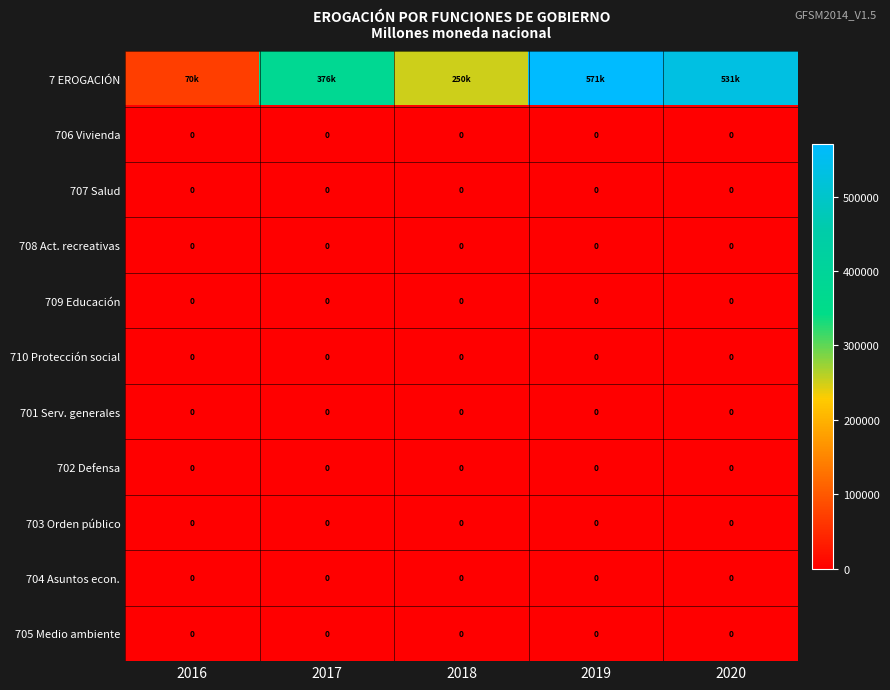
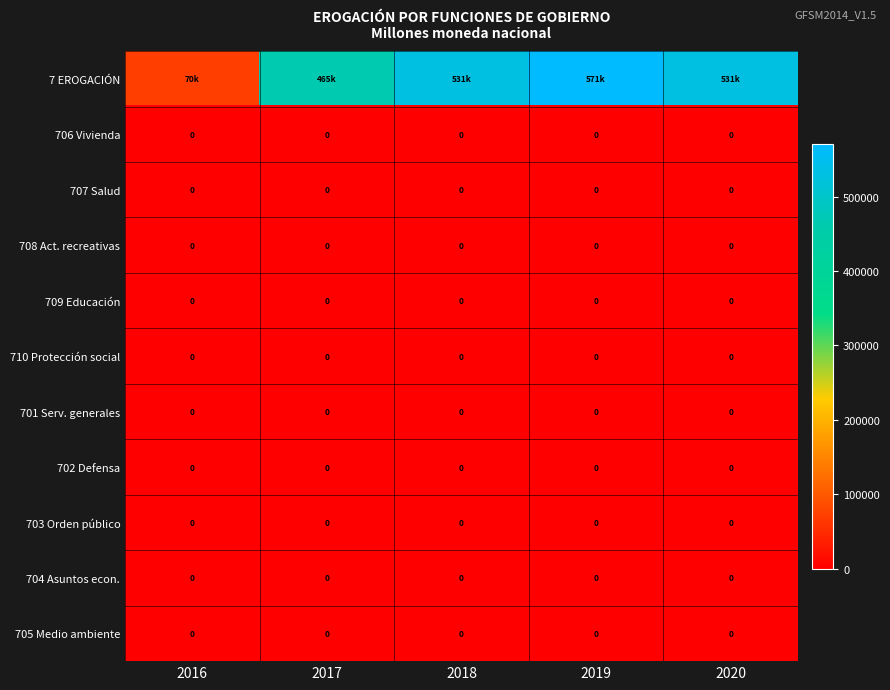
  {
    "7 EROGACIÓN": {
      "2016": "70k",
-     "2017": "376k",
-     "2018": "250k",
+     "2017": "465k",
+     "2018": "531k",
      "2019": "571k",
      "2020": "531k"
    },
    "706 Vivienda": {
      "2016": "0",
      "2017": "0",
      "2018": "0",
      "2019": "0",
      "2020": "0"
    },
    "707 Salud": {
      "2016": "0",
      "2017": "0",
      "2018": "0",
      "2019": "0",
      "2020": "0"
    },
    "708 Act. recreativas": {
      "2016": "0",
      "2017": "0",
      "2018": "0",
      "2019": "0",
      "2020": "0"
    },
    "709 Educación": {
      "2016": "0",
      "2017": "0",
      "2018": "0",
      "2019": "0",
      "2020": "0"
    },
    "710 Protección social": {
      "2016": "0",
      "2017": "0",
      "2018": "0",
      "2019": "0",
      "2020": "0"
    },
    "701 Serv. generales": {
      "2016": "0",
      "2017": "0",
      "2018": "0",
      "2019": "0",
      "2020": "0"
    },
    "702 Defensa": {
      "2016": "0",
      "2017": "0",
      "2018": "0",
      "2019": "0",
      "2020": "0"
    },
    "703 Orden público": {
      "2016": "0",
      "2017": "0",
      "2018": "0",
      "2019": "0",
      "2020": "0"
    },
    "704 Asuntos econ.": {
      "2016": "0",
      "2017": "0",
      "2018": "0",
      "2019": "0",
      "2020": "0"
    },
    "705 Medio ambiente": {
      "2016": "0",
      "2017": "0",
      "2018": "0",
      "2019": "0",
      "2020": "0"
    }
  }
